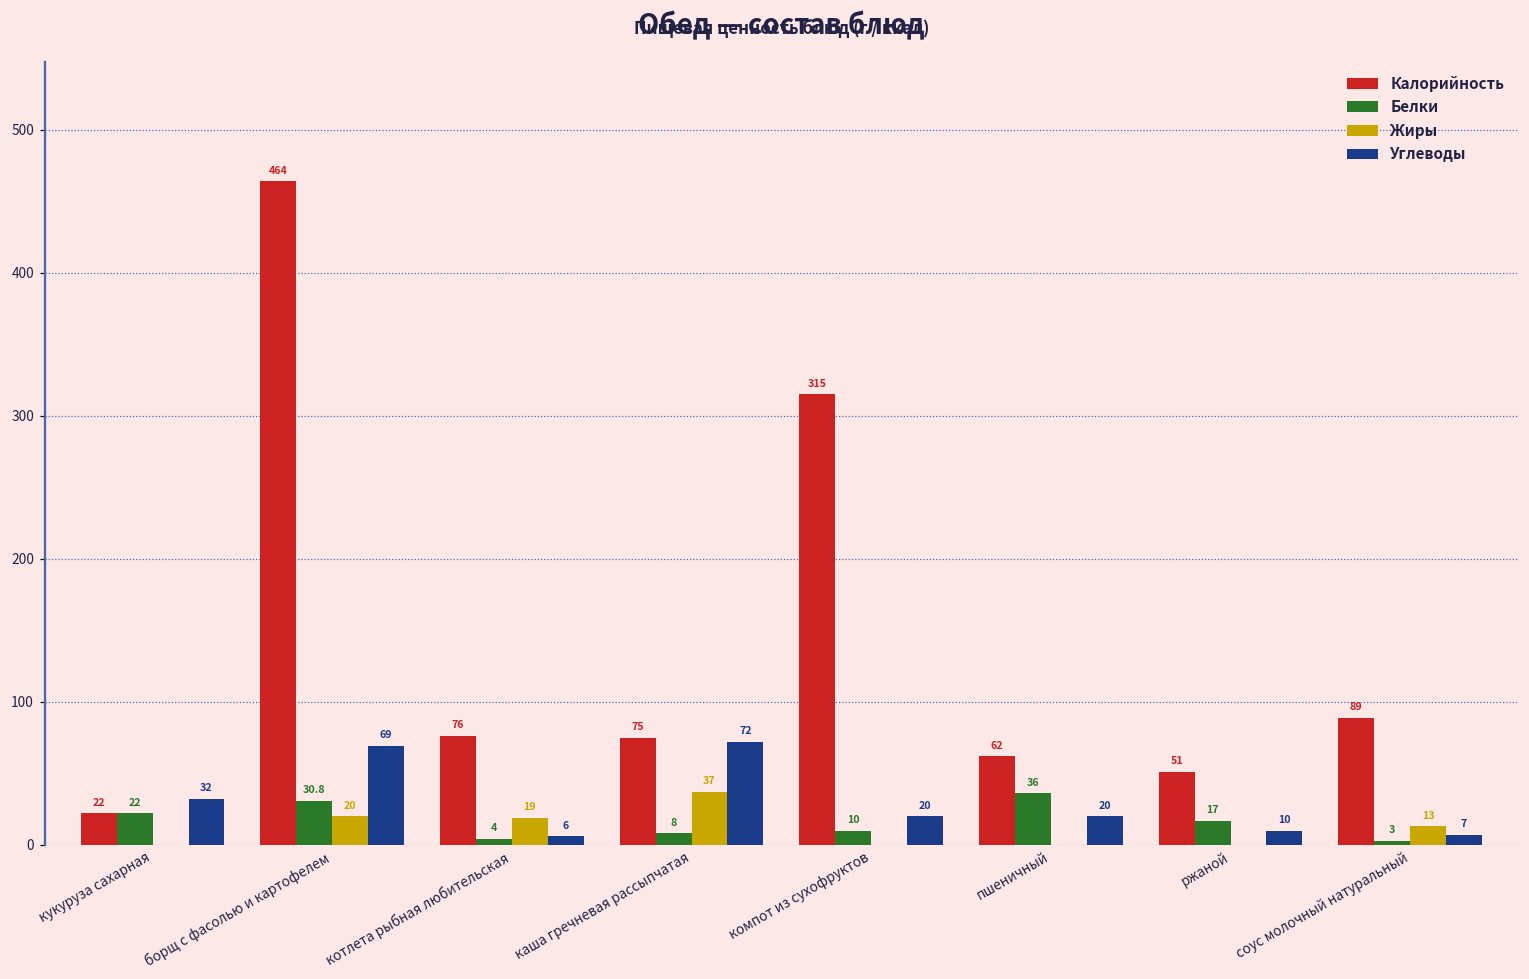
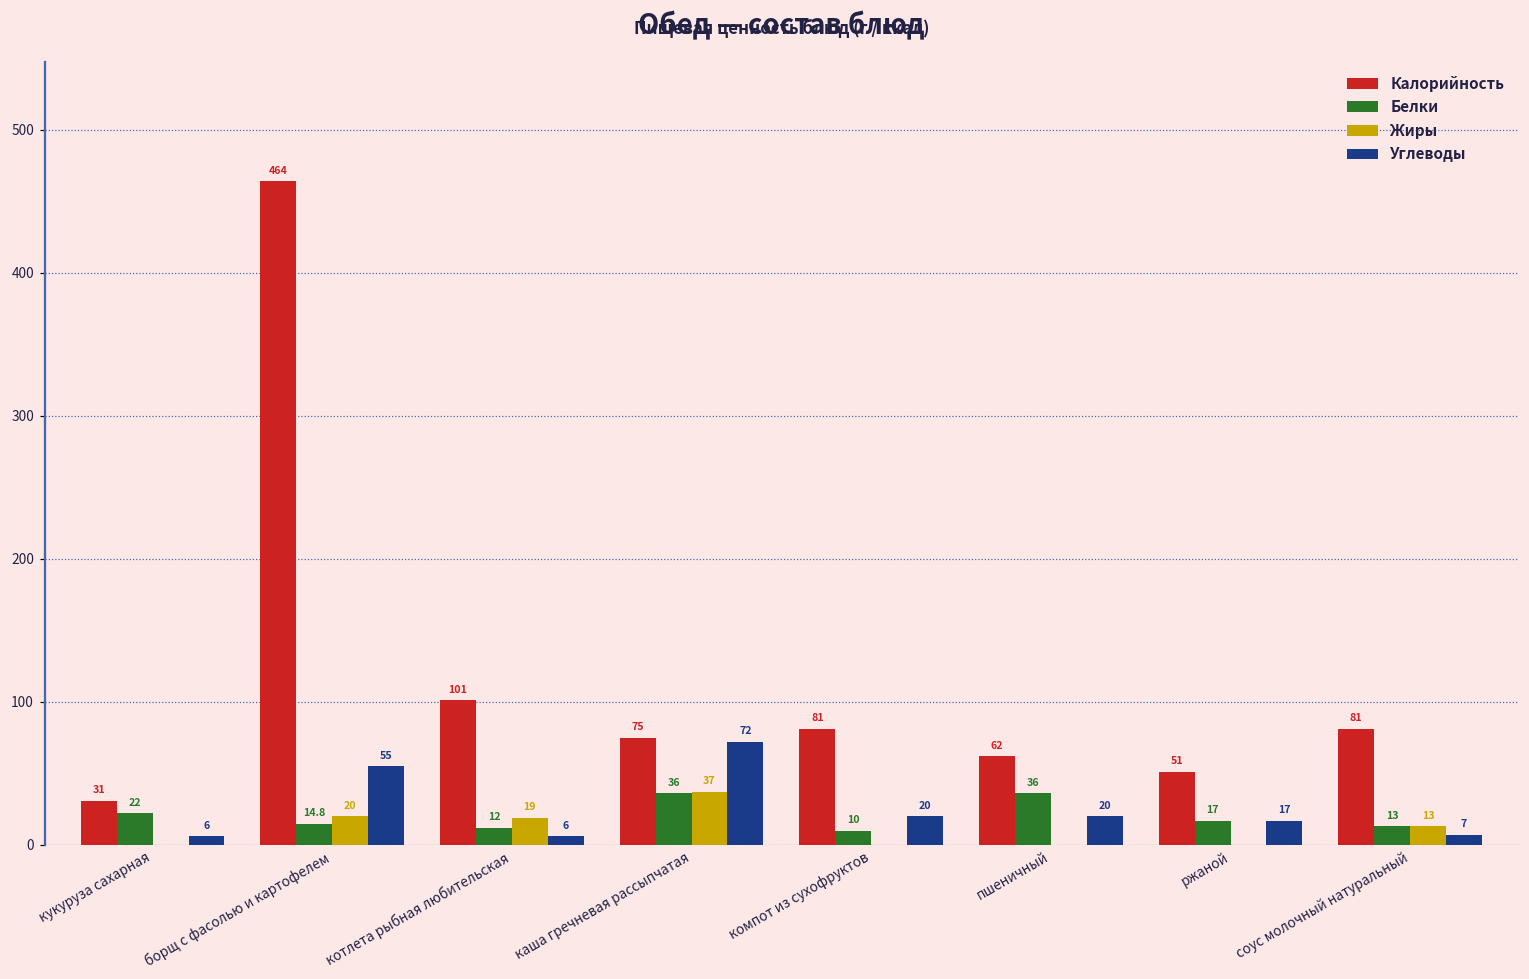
  {
    "Калорийность": {
-     "кукуруза сахарная": 22,
+     "кукуруза сахарная": 31,
      "борщ с фасолью и картофелем": 464,
-     "котлета рыбная любительская": 76,
+     "котлета рыбная любительская": 101,
      "каша гречневая рассыпчатая": 75,
-     "компот из сухофруктов": 315,
+     "компот из сухофруктов": 81,
      "пшеничный": 62,
      "ржаной": 51,
-     "соус молочный натуральный": 89
+     "соус молочный натуральный": 81
    },
    "Белки": {
      "кукуруза сахарная": 22,
-     "борщ с фасолью и картофелем": 30.8,
-     "котлета рыбная любительская": 4,
-     "каша гречневая рассыпчатая": 8,
+     "борщ с фасолью и картофелем": 14.8,
+     "котлета рыбная любительская": 12,
+     "каша гречневая рассыпчатая": 36,
      "компот из сухофруктов": 10,
      "пшеничный": 36,
      "ржаной": 17,
-     "соус молочный натуральный": 3
+     "соус молочный натуральный": 13
    },
    "Жиры": {
      "борщ с фасолью и картофелем": 20,
      "котлета рыбная любительская": 19,
      "каша гречневая рассыпчатая": 37,
      "соус молочный натуральный": 13
    },
    "Углеводы": {
-     "кукуруза сахарная": 32,
-     "борщ с фасолью и картофелем": 69,
+     "кукуруза сахарная": 6,
+     "борщ с фасолью и картофелем": 55,
      "котлета рыбная любительская": 6,
      "каша гречневая рассыпчатая": 72,
      "компот из сухофруктов": 20,
      "пшеничный": 20,
-     "ржаной": 10,
+     "ржаной": 17,
      "соус молочный натуральный": 7
    }
  }
